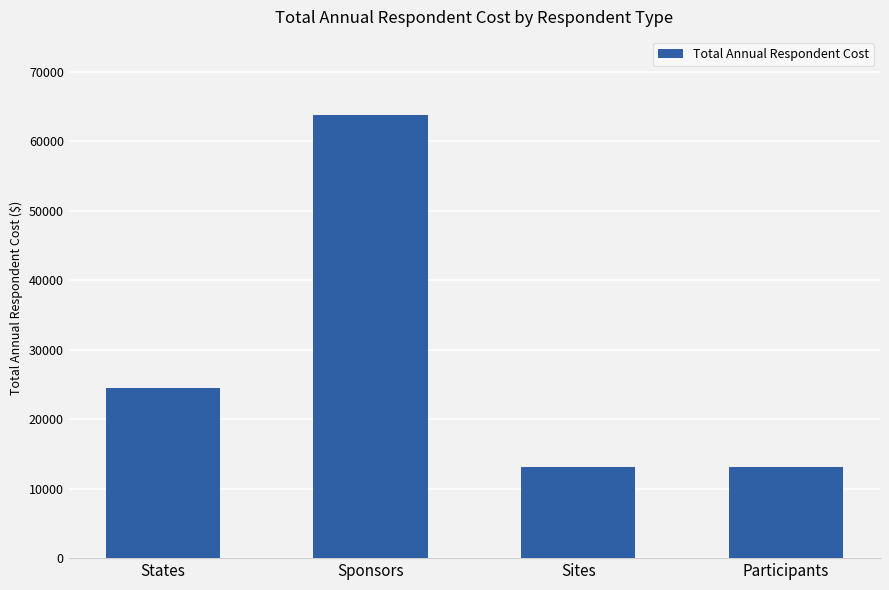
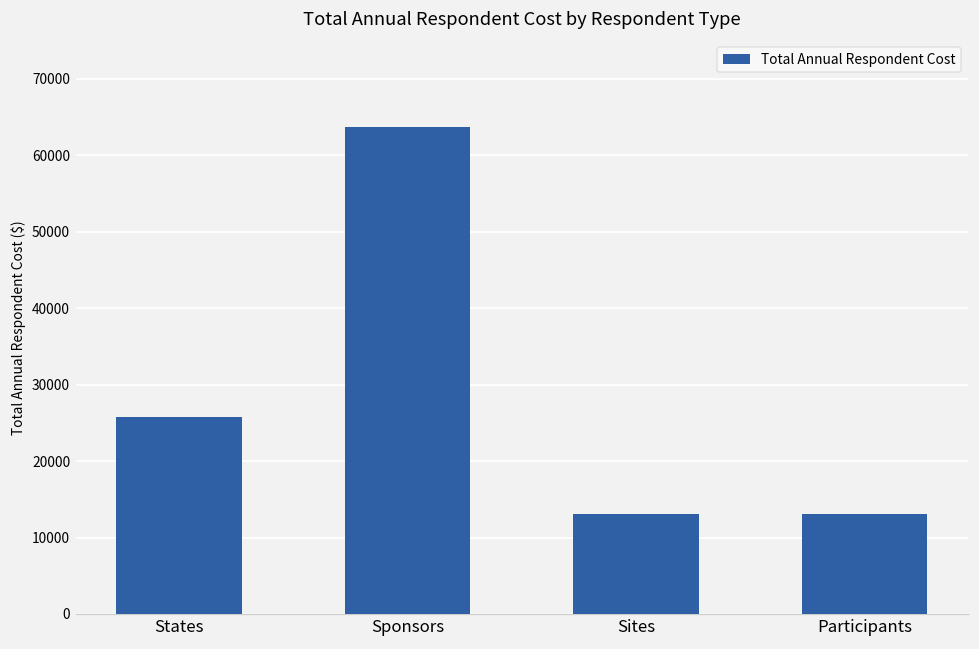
  {
-   "States": 24000,
+   "States": 26000,
    "Sponsors": 64000,
    "Sites": 13000,
    "Participants": 13000
  }
